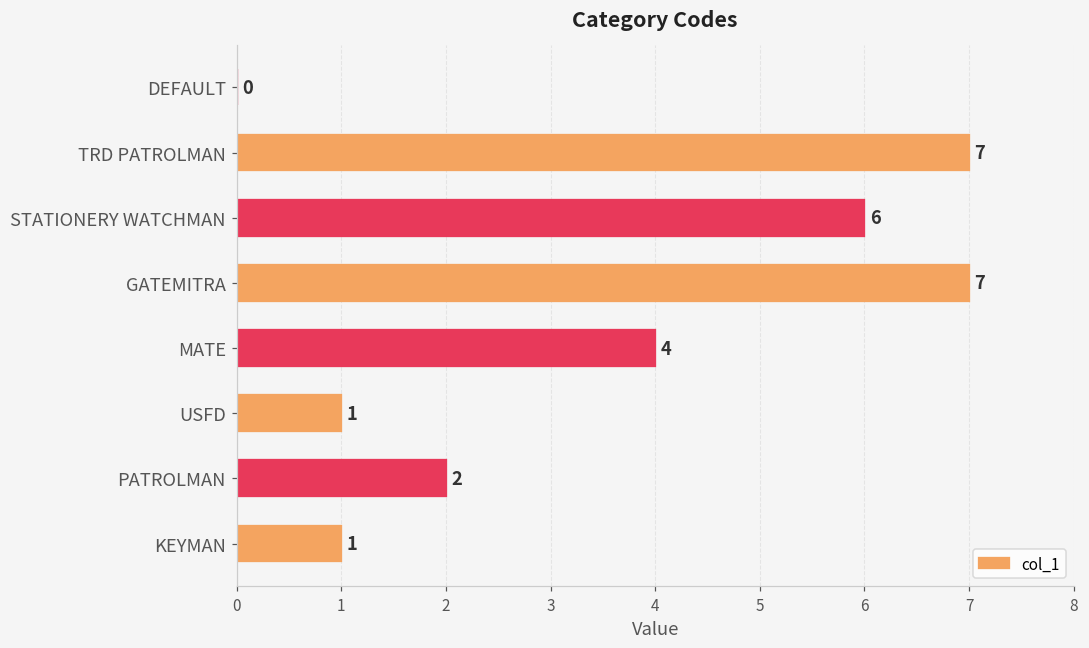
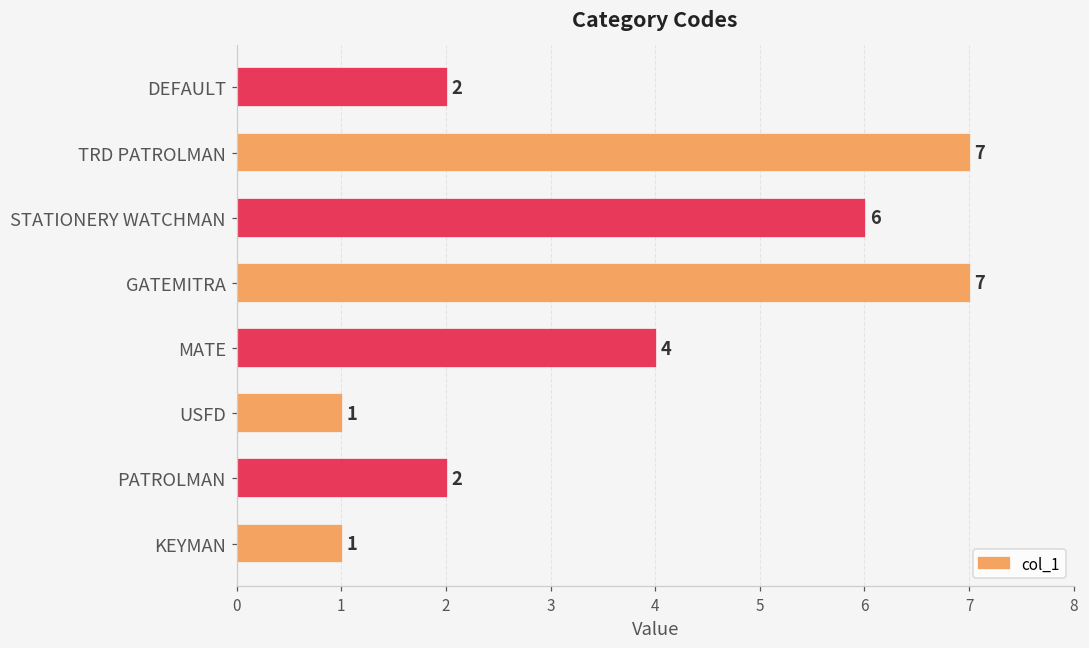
  {
-   "DEFAULT": 0,
+   "DEFAULT": 2,
    "TRD PATROLMAN": 7,
    "STATIONERY WATCHMAN": 6,
    "GATEMITRA": 7,
    "MATE": 4,
    "USFD": 1,
    "PATROLMAN": 2,
    "KEYMAN": 1
  }
